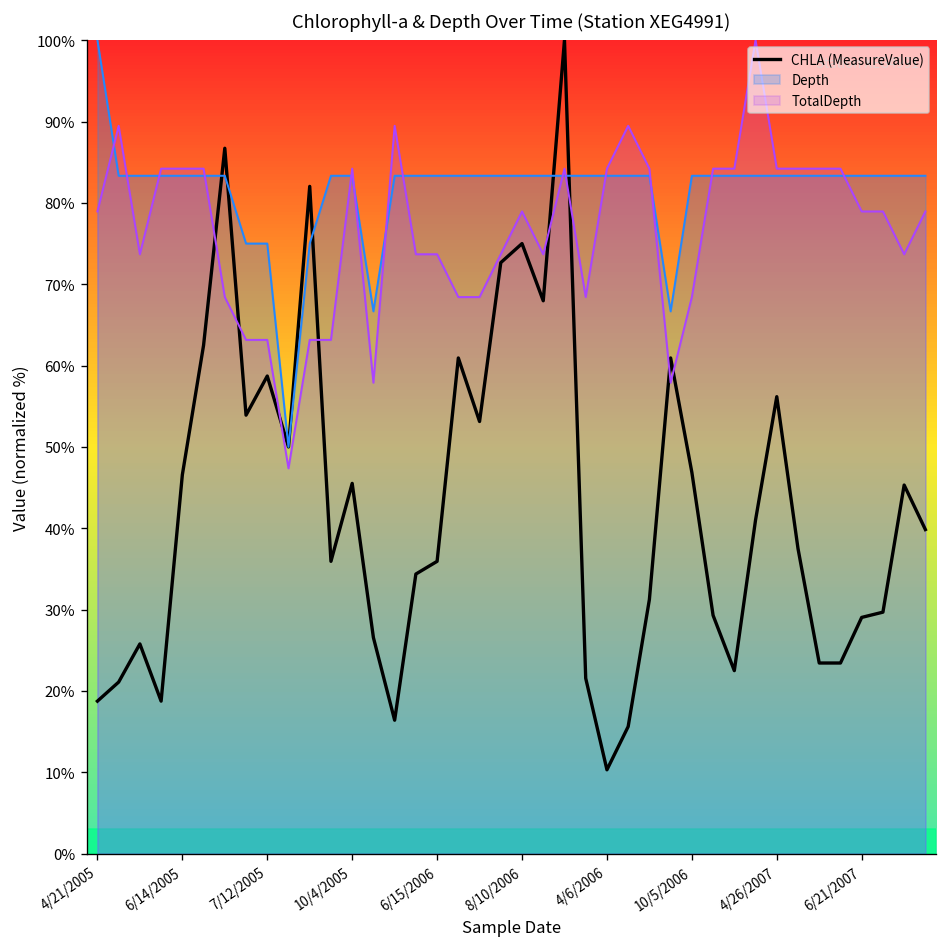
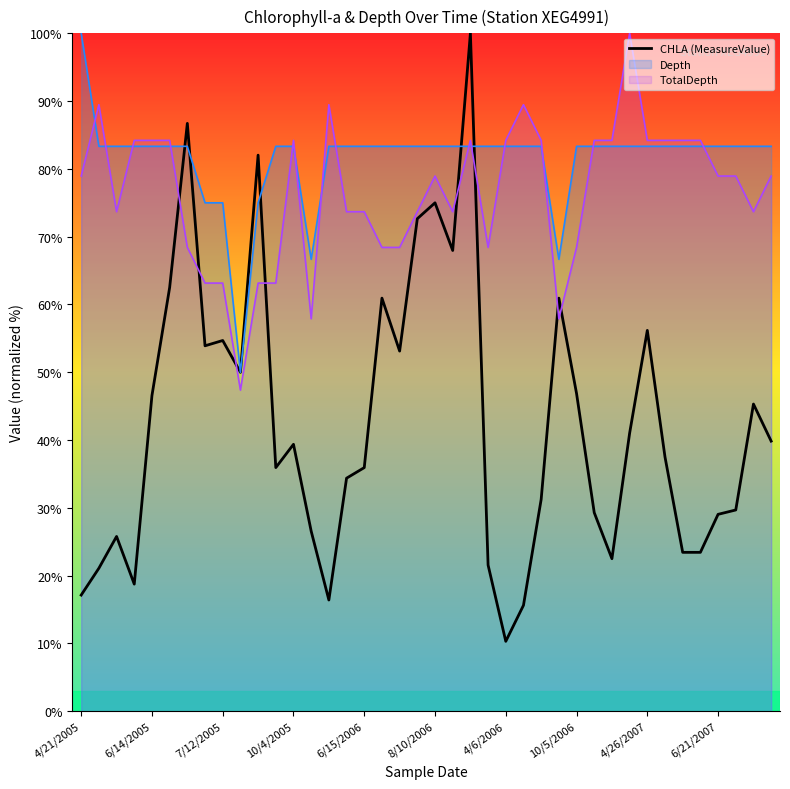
  {
    "CHLA (MeasureValue)": {
-     "4/21/2005": "19%",
+     "4/21/2005": "17%",
      "6/14/2005": "47%",
-     "7/12/2005": "59%",
-     "10/4/2005": "46%",
+     "7/12/2005": "55%",
+     "10/4/2005": "39%",
      "6/15/2006": "36%",
      "8/10/2006": "75%",
      "4/6/2006": "10%",
      "10/5/2006": "47%",
      "4/26/2007": "56%",
      "6/21/2007": "29%"
    }
  }
